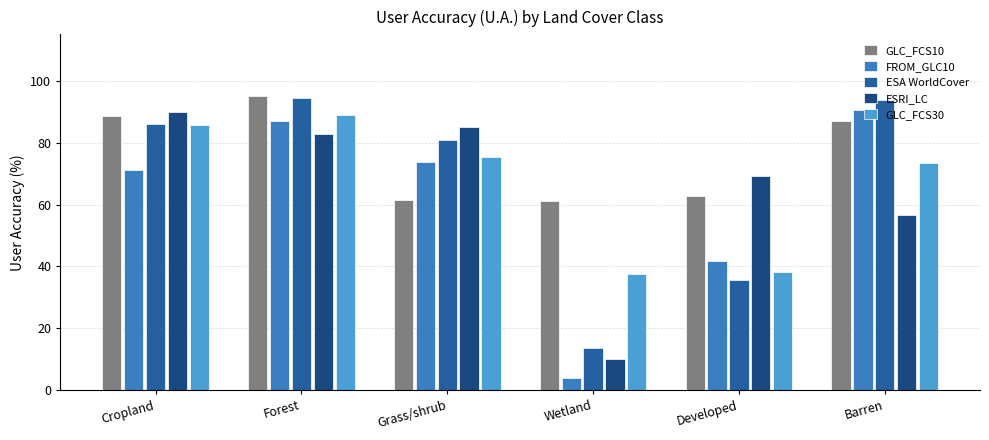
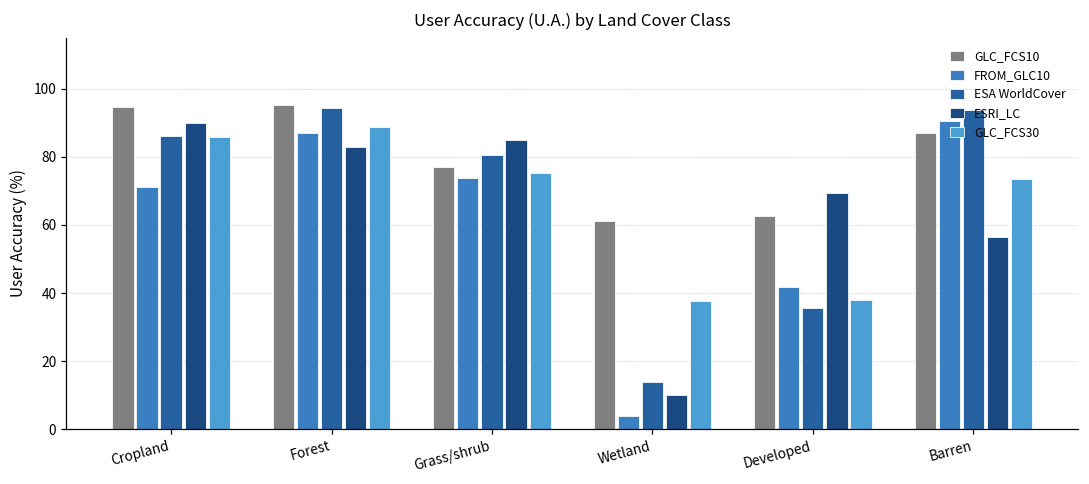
  {
    "GLC_FCS10": {
-     "Cropland": 89,
+     "Cropland": 95,
      "Forest": 95,
-     "Grass/shrub": 62,
+     "Grass/shrub": 77,
      "Wetland": 61,
      "Developed": 63,
      "Barren": 87
    }
  }
